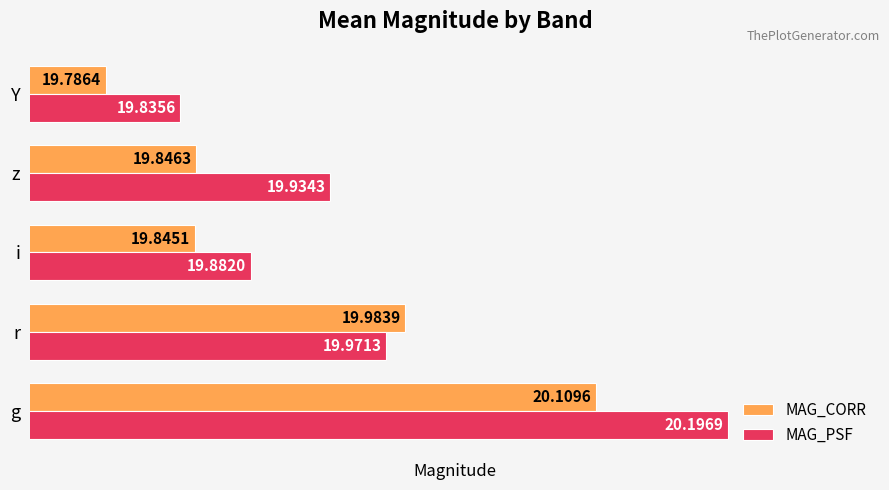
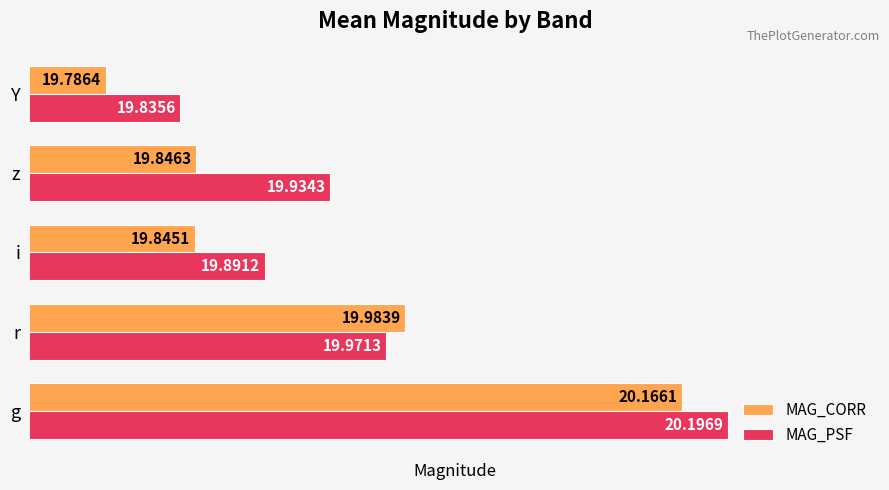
  {
    "MAG_CORR": {
      "Y": 19.7864,
      "z": 19.8463,
      "i": 19.8451,
      "r": 19.9839,
-     "g": 20.1096
+     "g": 20.1661
    },
    "MAG_PSF": {
      "Y": 19.8356,
      "z": 19.9343,
-     "i": 19.8820,
+     "i": 19.8912,
      "r": 19.9713,
      "g": 20.1969
    }
  }
